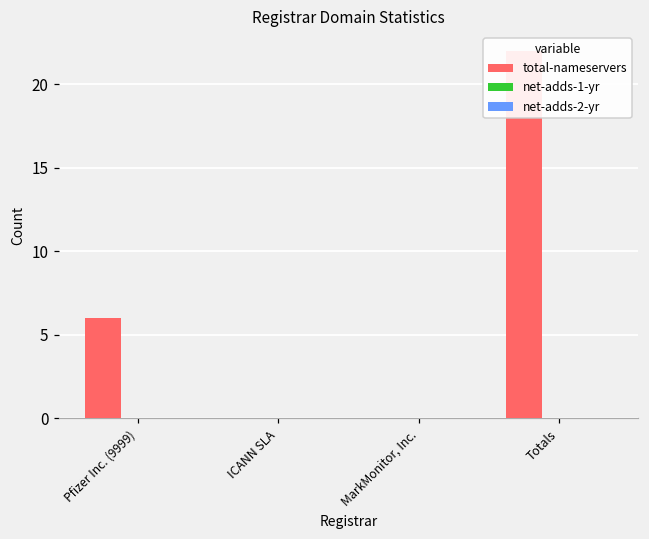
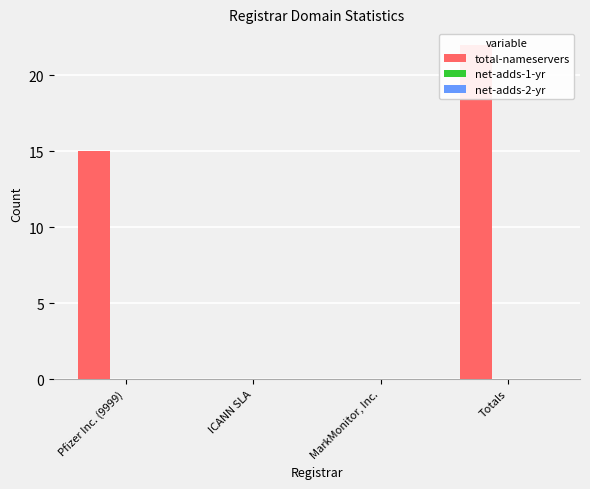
  {
    "total-nameservers": {
-     "Pfizer Inc. (9999)": 6,
+     "Pfizer Inc. (9999)": 15,
      "ICANN SLA": 0,
      "MarkMonitor, Inc.": 0
    },
    "net-adds-1-yr": {
      "Pfizer Inc. (9999)": 0,
      "ICANN SLA": 0,
      "MarkMonitor, Inc.": 0,
      "Totals": 0
    },
    "net-adds-2-yr": {
      "Pfizer Inc. (9999)": 0,
      "ICANN SLA": 0,
      "MarkMonitor, Inc.": 0,
      "Totals": 0
    }
  }
